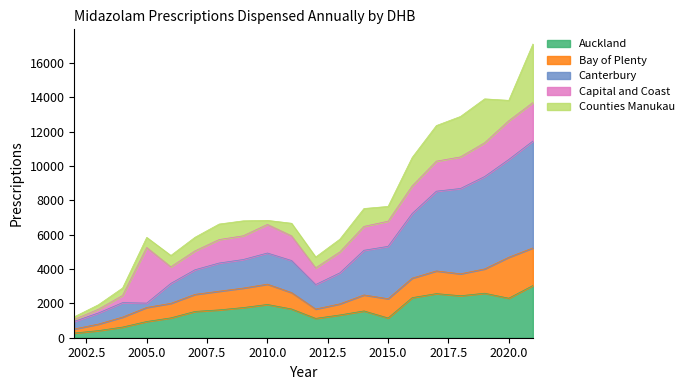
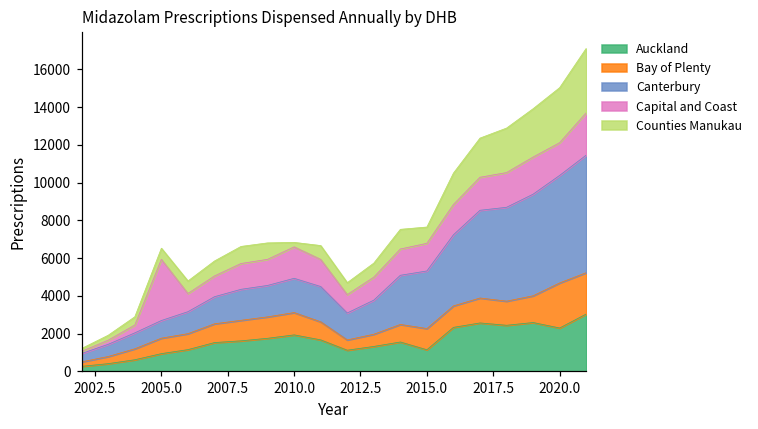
  {
    "Auckland": {
      "2005.0": 900,
      "2010.0": 1900,
      "2015.0": 1200,
      "2020.0": 2300
    },
    "Bay of Plenty": {
      "2005.0": 800,
      "2010.0": 1200,
      "2015.0": 1100,
      "2020.0": 2400
    },
    "Canterbury": {
-     "2005.0": 300,
+     "2005.0": 900,
      "2010.0": 1800,
      "2015.0": 3100,
      "2020.0": 5700
    },
    "Capital and Coast": {
      "2005.0": 3200,
      "2010.0": 1700,
      "2015.0": 1500,
-     "2020.0": 2300
+     "2020.0": 1700
    },
    "Counties Manukau": {
      "2005.0": 600,
      "2010.0": 200,
      "2015.0": 900,
-     "2020.0": 1200
+     "2020.0": 2900
    }
  }
